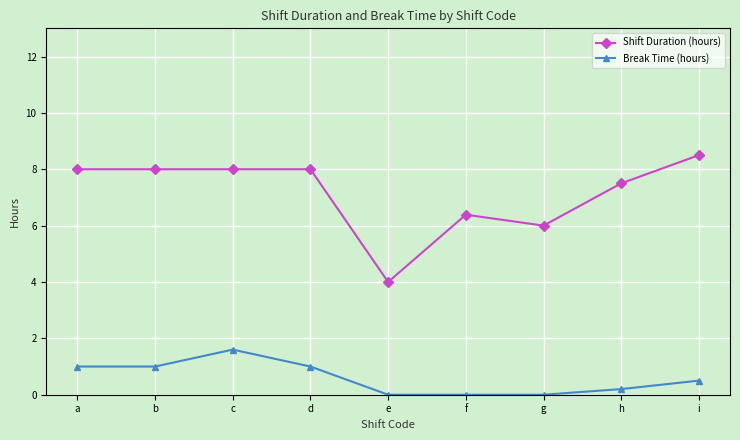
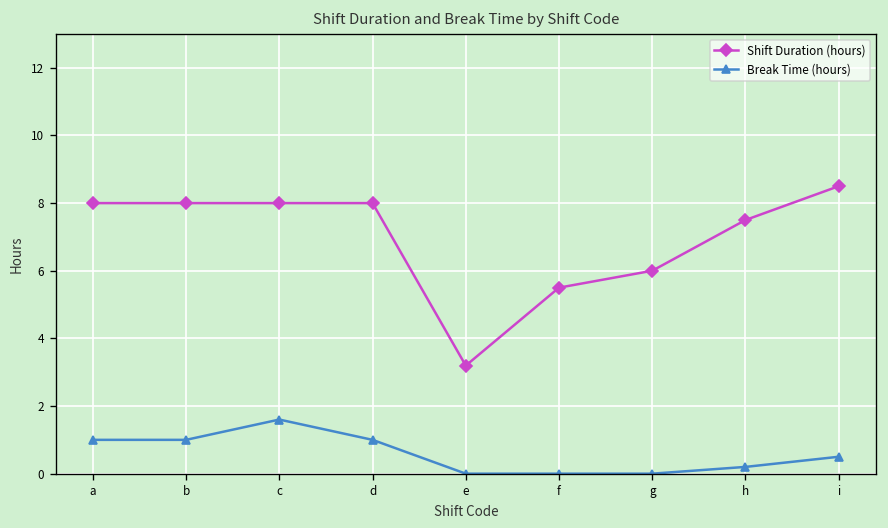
  {
    "Shift Duration (hours)": {
      "a": 8.0,
      "b": 8.0,
      "c": 8.0,
      "d": 8.0,
-     "e": 4.0,
-     "f": 6.4,
+     "e": 3.2,
+     "f": 5.5,
      "g": 6.0,
      "h": 7.5,
      "i": 8.5
    },
    "Break Time (hours)": {
      "a": 1.0,
      "b": 1.0,
      "c": 1.6,
      "d": 1.0,
      "e": 0.0,
      "f": 0.0,
      "g": 0.0,
      "h": 0.2,
      "i": 0.5
    }
  }
